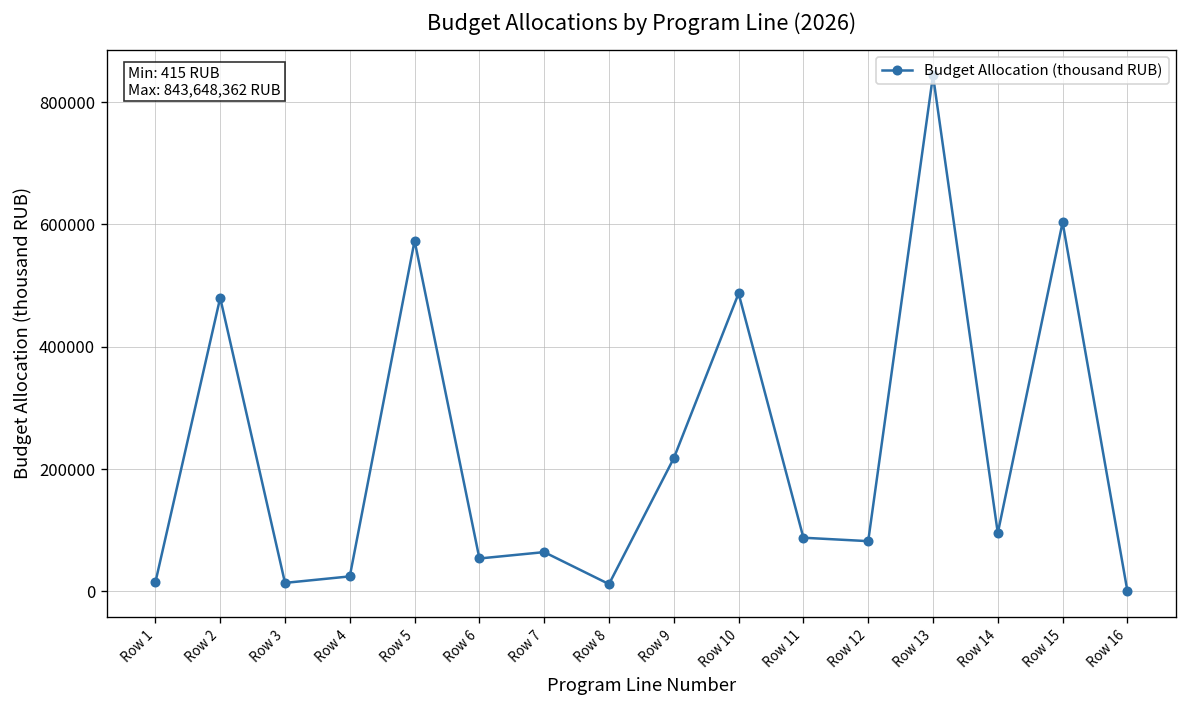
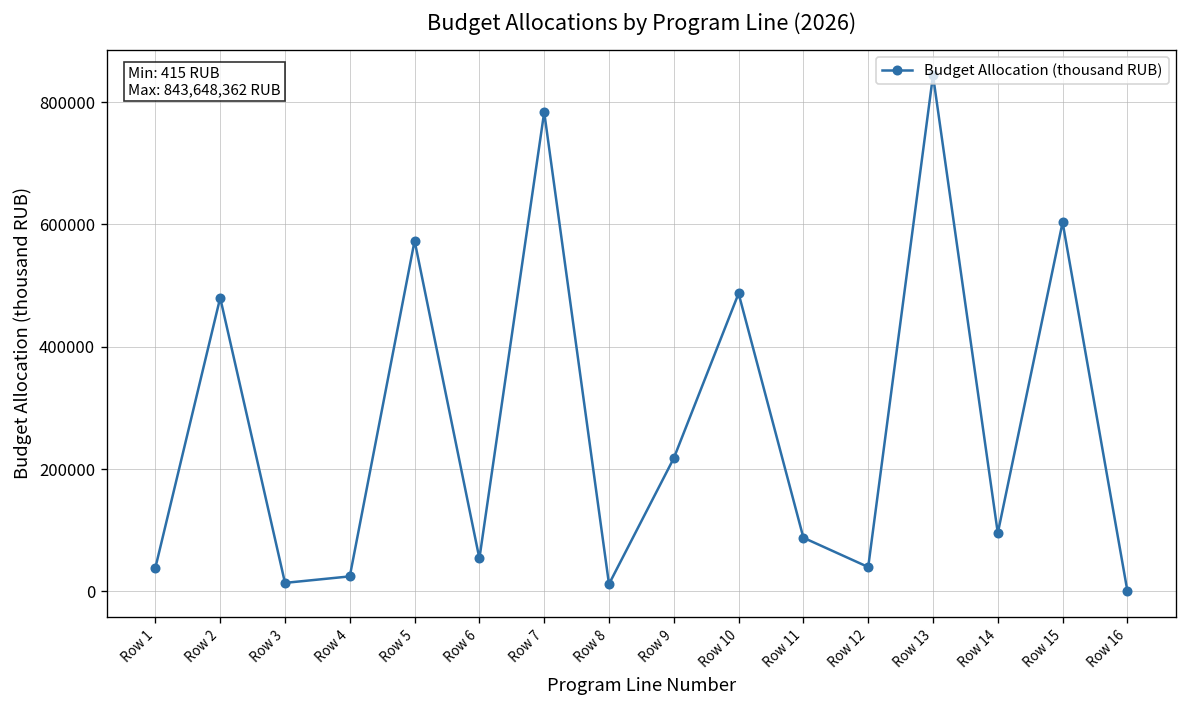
  {
-   "Row 1": 10000,
+   "Row 1": 40000,
    "Row 2": 480000,
    "Row 3": 10000,
    "Row 4": 20000,
    "Row 5": 570000,
    "Row 6": 50000,
-   "Row 7": 60000,
+   "Row 7": 780000,
    "Row 8": 10000,
    "Row 9": 220000,
    "Row 10": 490000,
    "Row 11": 90000,
-   "Row 12": 80000,
+   "Row 12": 40000,
    "Row 14": 100000,
    "Row 15": 600000,
    "Row 16": 0
  }
